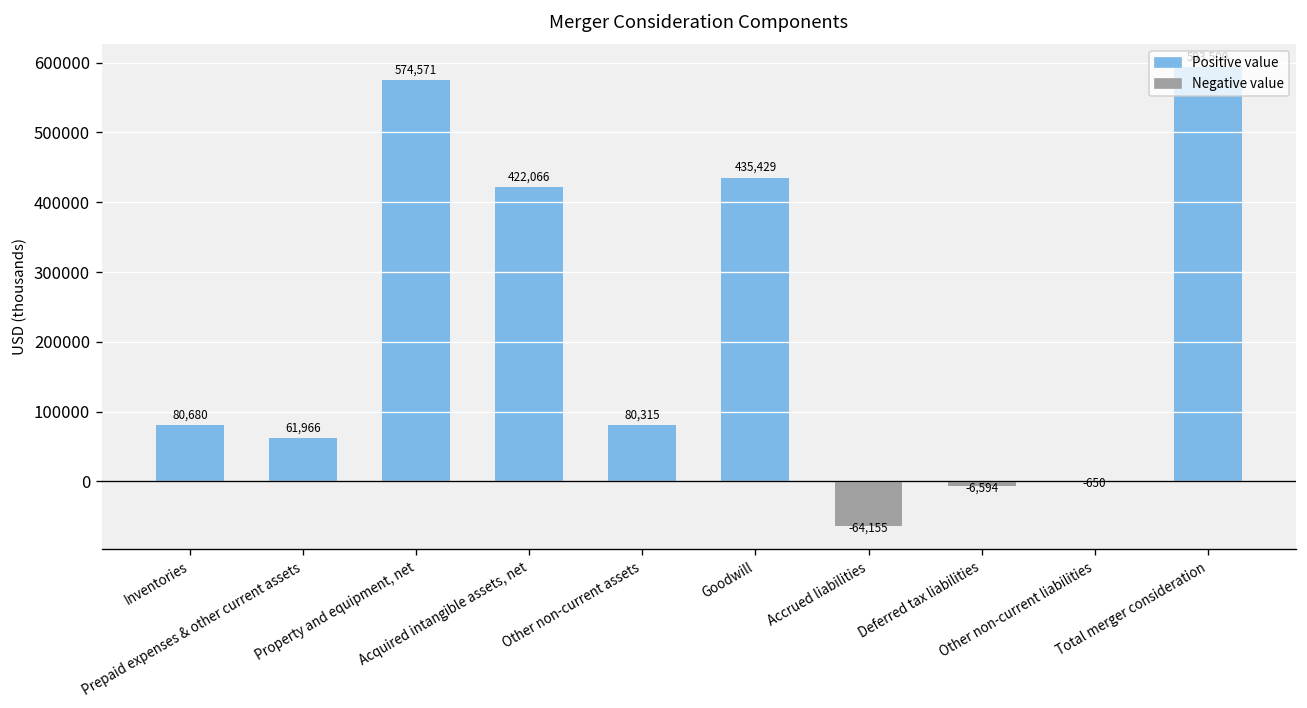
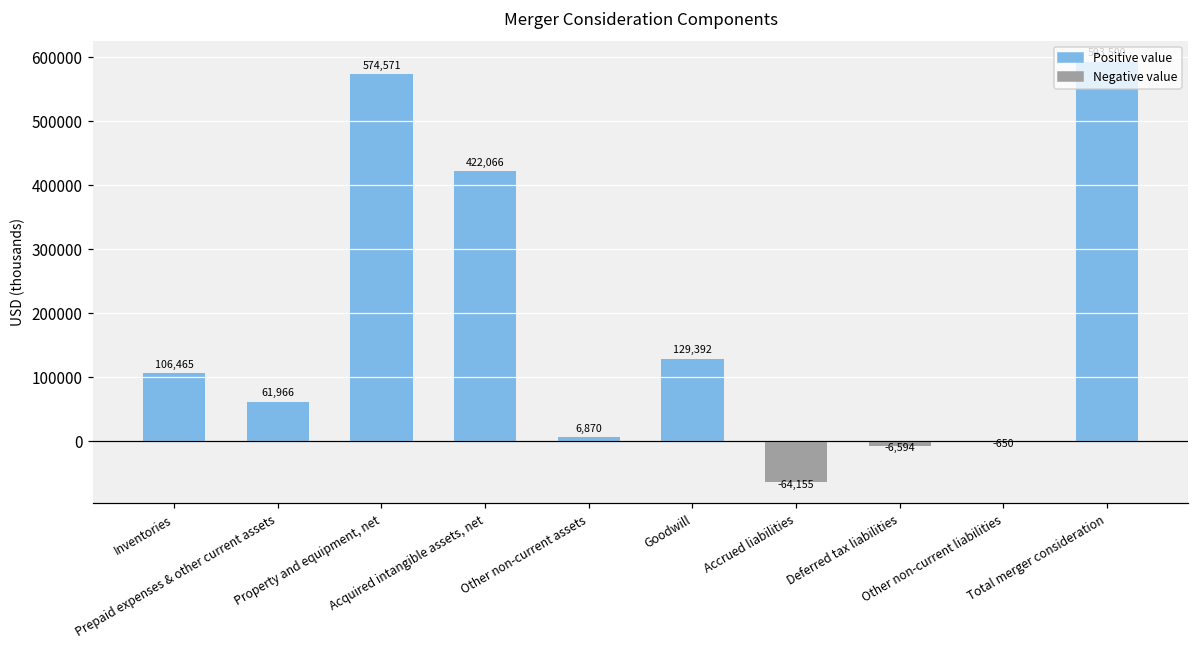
  {
-   "Inventories": "80,680",
+   "Inventories": "106,465",
    "Prepaid expenses & other current assets": "61,966",
    "Property and equipment, net": "574,571",
    "Acquired intangible assets, net": "422,066",
-   "Other non-current assets": "80,315",
-   "Goodwill": "435,429",
+   "Other non-current assets": "6,870",
+   "Goodwill": "129,392",
    "Accrued liabilities": "-64,155",
    "Deferred tax liabilities": "-6,594",
    "Other non-current liabilities": "-650"
  }
